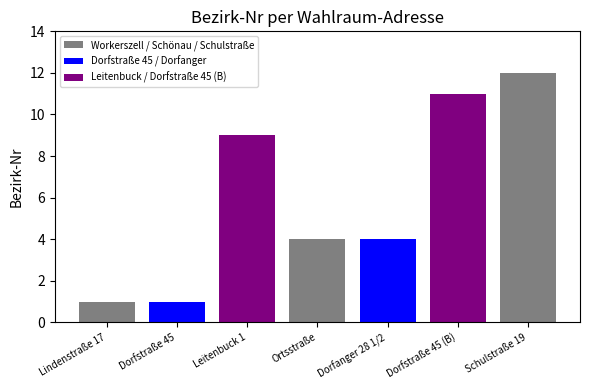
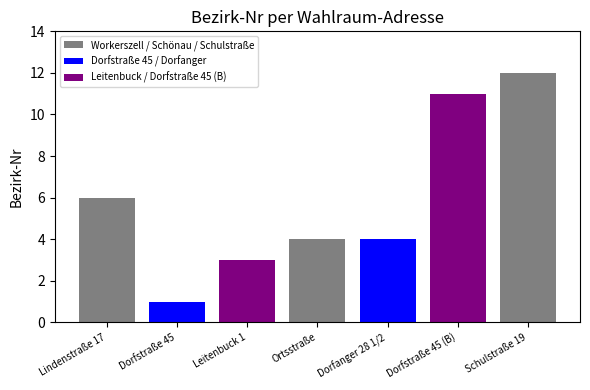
  {
-   "Lindenstraße 17": 1,
+   "Lindenstraße 17": 6,
    "Dorfstraße 45": 1,
-   "Leitenbuck 1": 9,
+   "Leitenbuck 1": 3,
    "Ortsstraße": 4,
    "Dorfanger 28 1/2": 4,
    "Dorfstraße 45 (B)": 11,
    "Schulstraße 19": 12
  }
